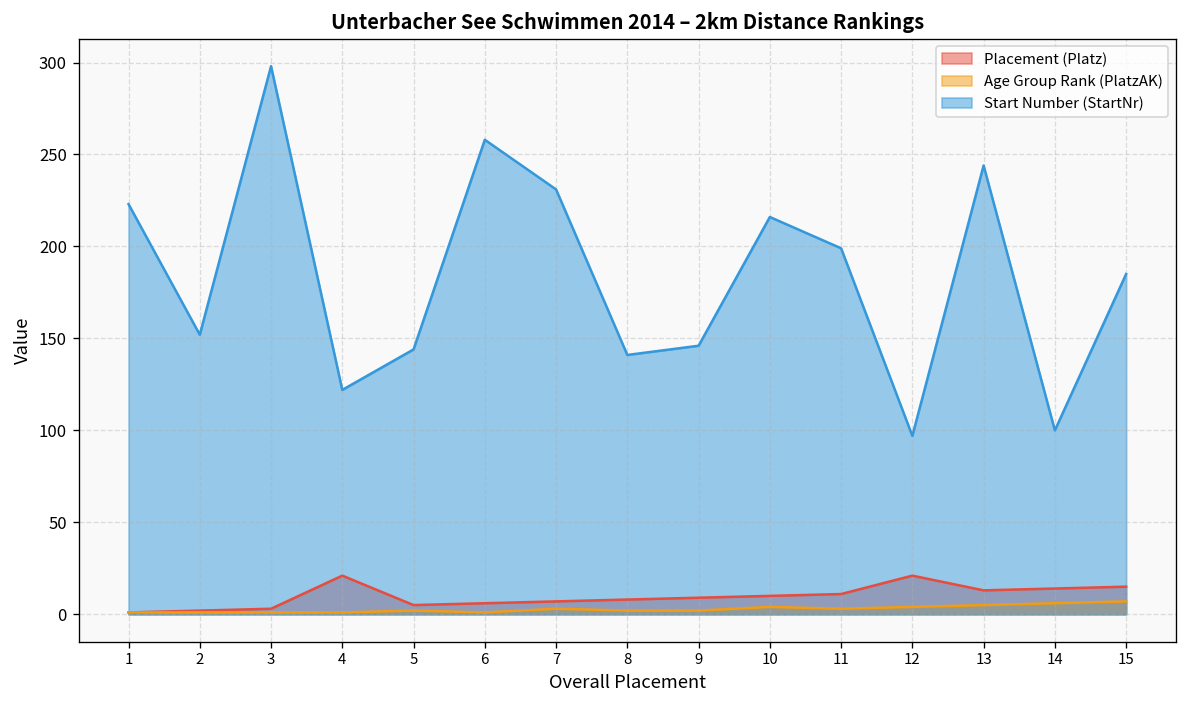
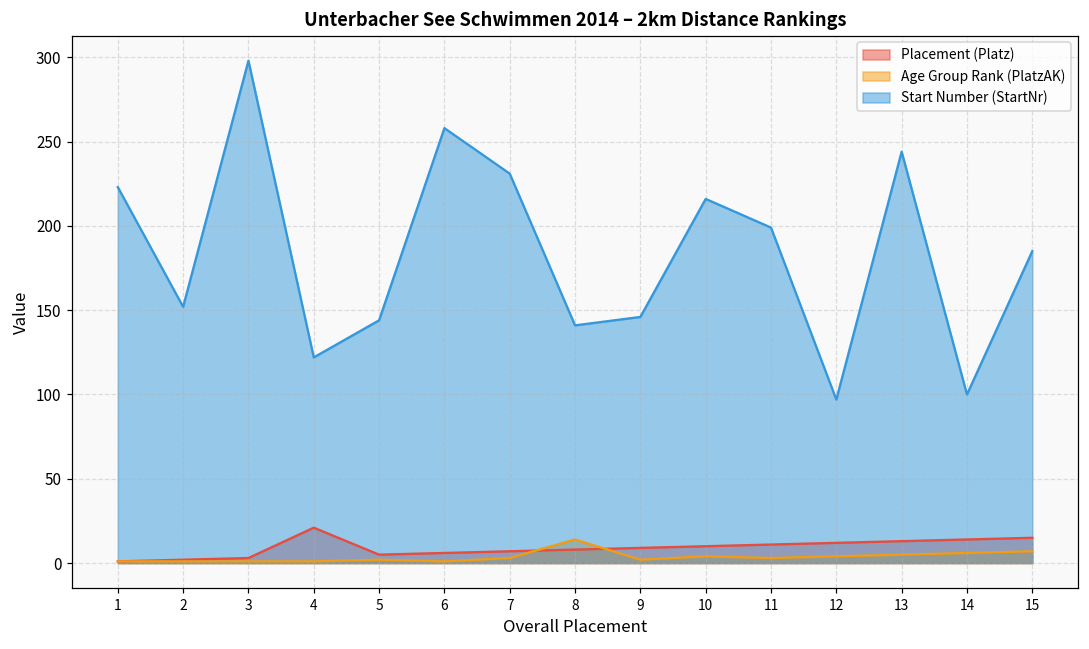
  {
    "Placement (Platz)": {
      "3": 3,
      "4": 21,
      "5": 5,
      "6": 6,
      "7": 7,
      "8": 8,
      "9": 9,
      "10": 10,
      "11": 11,
-     "12": 21,
+     "12": 12,
      "13": 13,
      "14": 14,
      "15": 15
    },
    "Age Group Rank (PlatzAK)": {
      "3": 1,
      "4": 1,
      "5": 2,
      "6": 1,
      "7": 3,
-     "8": 2,
+     "8": 14,
      "9": 2,
      "10": 4,
      "11": 3,
      "12": 4,
      "13": 5,
      "14": 6,
      "15": 7
    },
    "Start Number (StartNr)": {
      "1": 223,
      "2": 152,
      "3": 298,
      "4": 122,
      "5": 144,
      "6": 258,
      "7": 231,
      "8": 141,
      "9": 146,
      "10": 216,
      "11": 199,
      "12": 97,
      "13": 244,
      "14": 100,
      "15": 185
    }
  }
